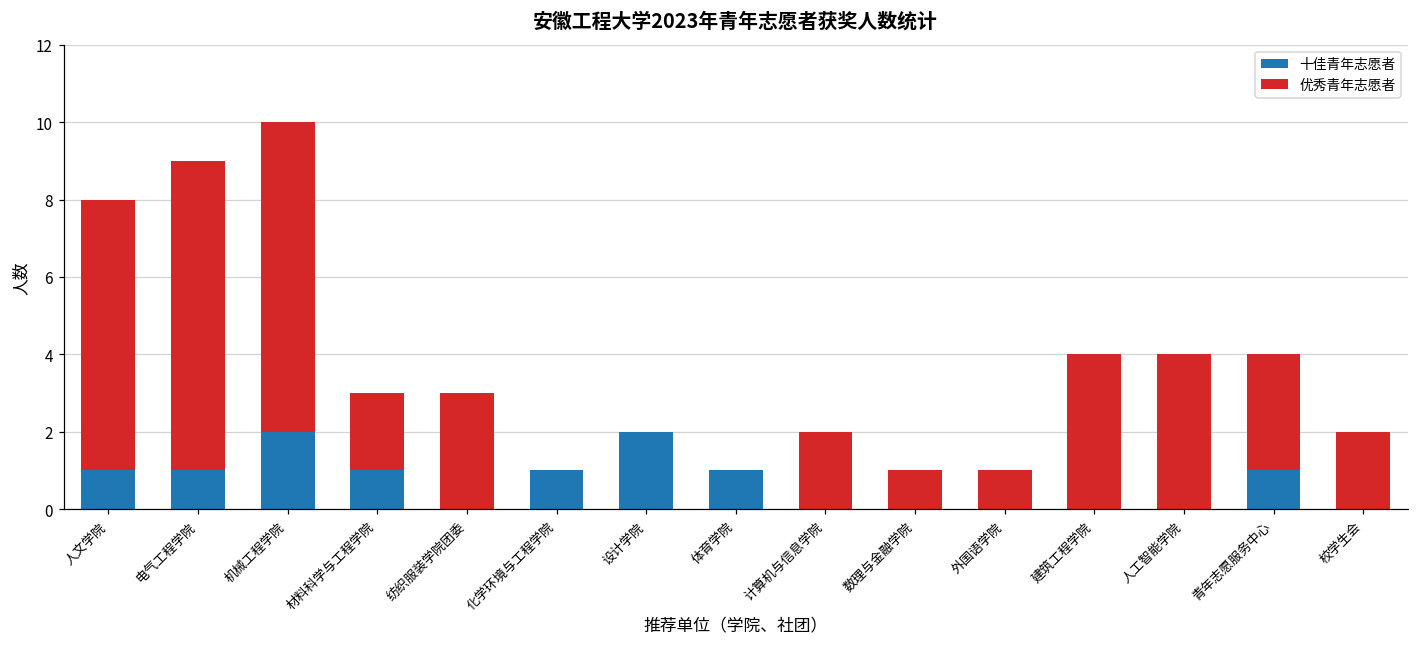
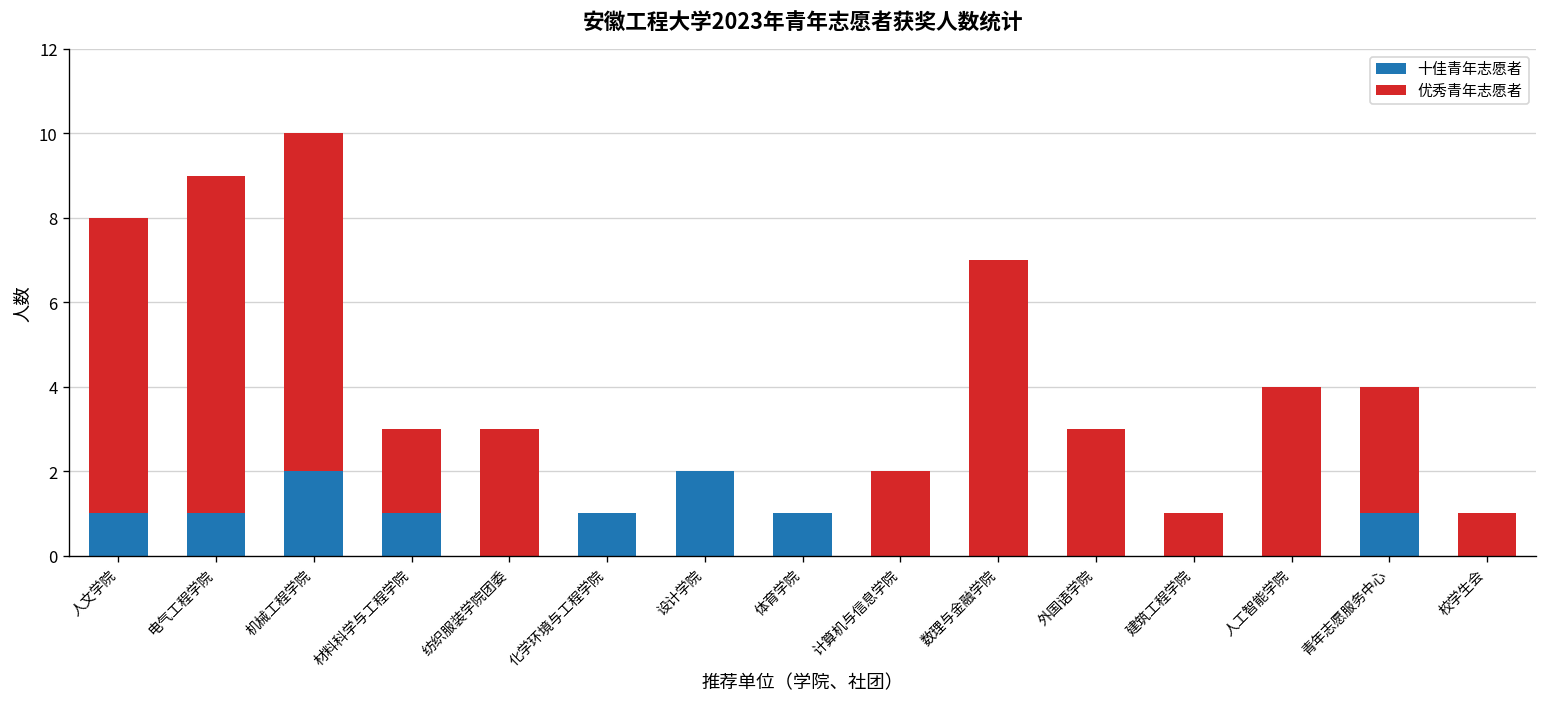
  {
    "十佳青年志愿者": {
      "人文学院": 1,
      "电气工程学院": 1,
      "机械工程学院": 2,
      "材料科学与工程学院": 1,
      "纺织服装学院团委": 0,
      "化学环境与工程学院": 1,
      "设计学院": 2,
      "体育学院": 1,
      "计算机与信息学院": 0,
      "数理与金融学院": 0,
      "外国语学院": 0,
      "建筑工程学院": 0,
      "人工智能学院": 0,
      "青年志愿服务中心": 1,
      "校学生会": 0
    },
    "优秀青年志愿者": {
      "人文学院": 7,
      "电气工程学院": 8,
      "机械工程学院": 8,
      "材料科学与工程学院": 2,
      "纺织服装学院团委": 3,
      "化学环境与工程学院": 0,
      "设计学院": 0,
      "体育学院": 0,
      "计算机与信息学院": 2,
-     "数理与金融学院": 1,
-     "外国语学院": 1,
-     "建筑工程学院": 4,
+     "数理与金融学院": 7,
+     "外国语学院": 3,
+     "建筑工程学院": 1,
      "人工智能学院": 4,
      "青年志愿服务中心": 3,
-     "校学生会": 2
+     "校学生会": 1
    }
  }
